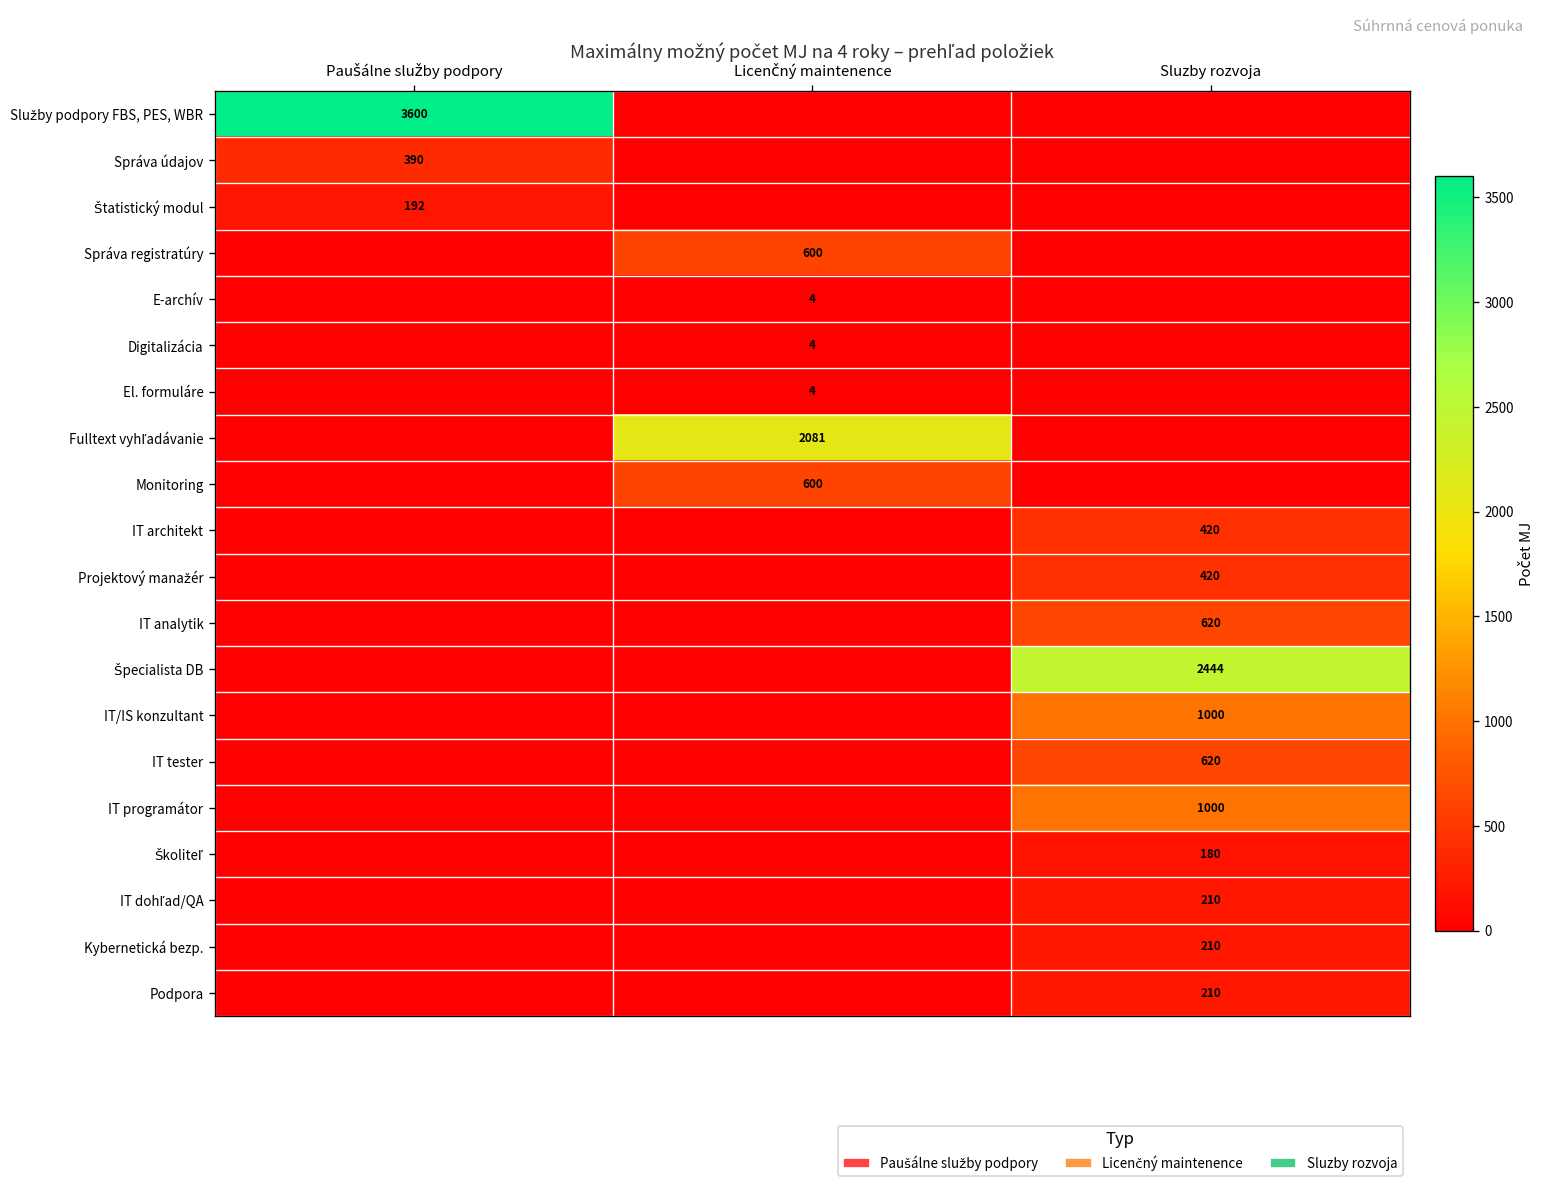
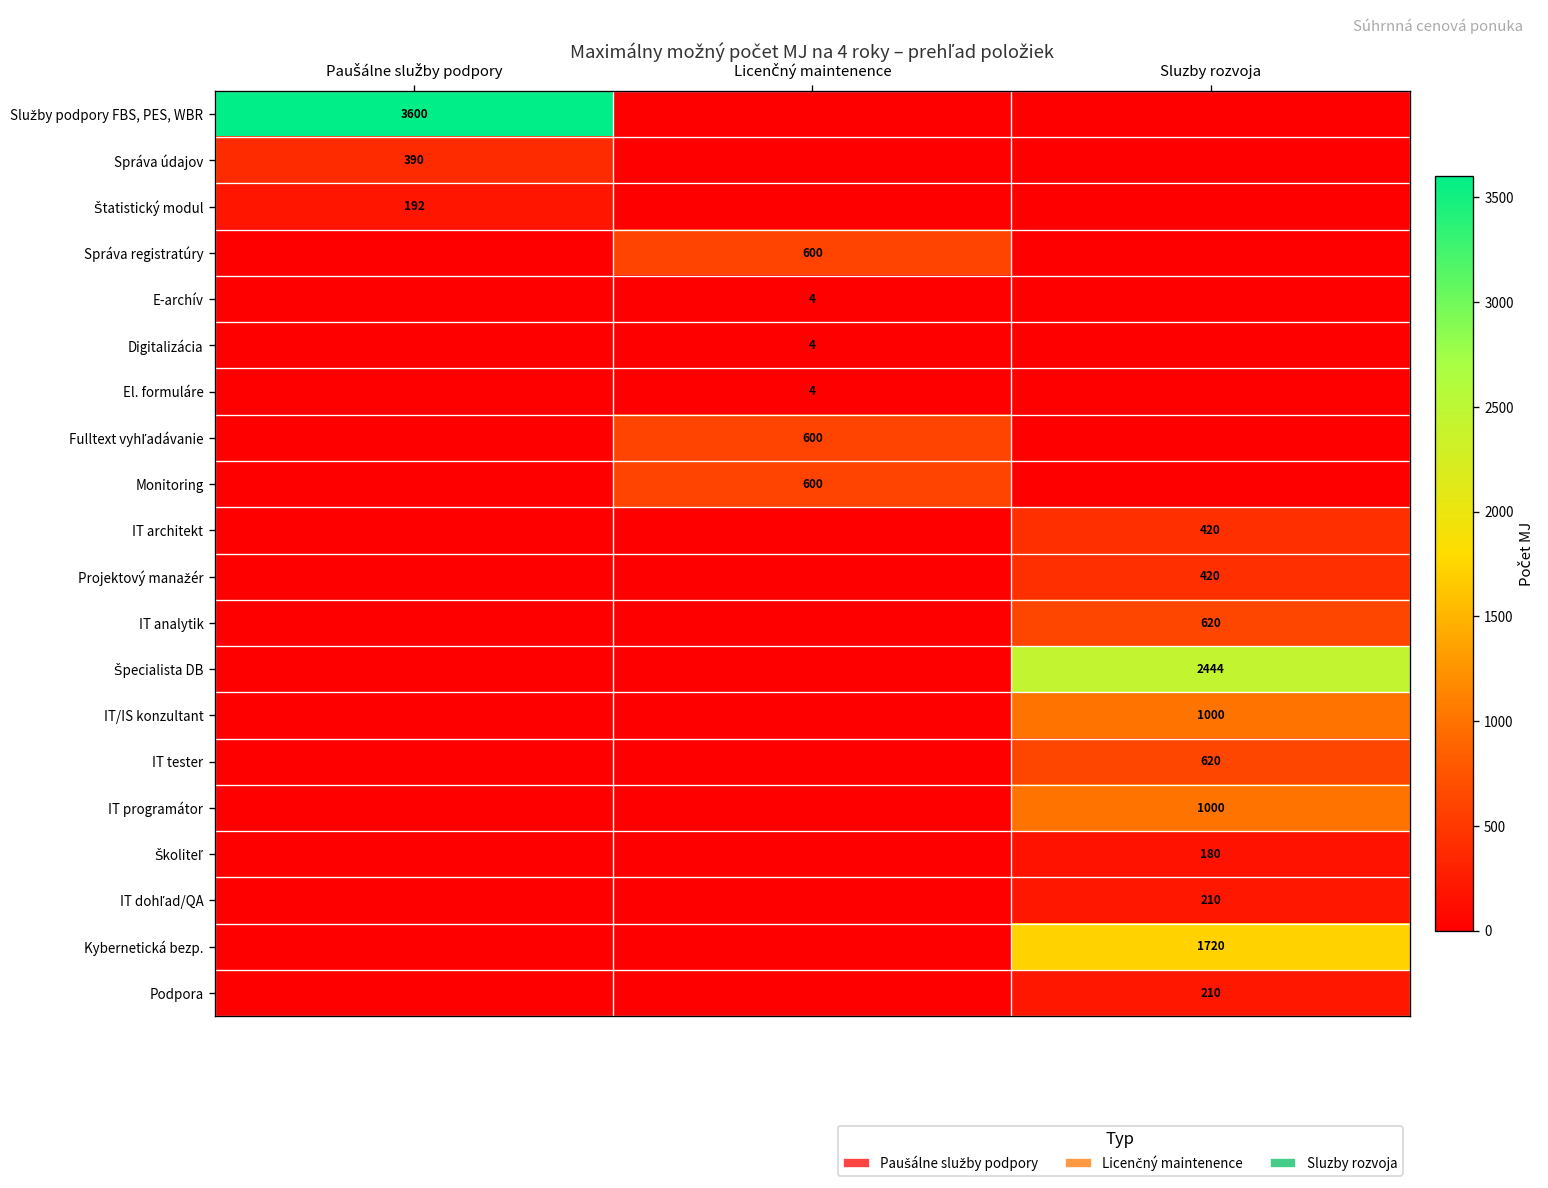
  {
    "Služby podpory FBS, PES, WBR": {
      "Paušálne služby podpory": 3600
    },
    "Správa údajov": {
      "Paušálne služby podpory": 390
    },
    "Štatistický modul": {
      "Paušálne služby podpory": 192
    },
    "Správa registratúry": {
      "Licenčný maintenence": 600
    },
    "E-archív": {
      "Licenčný maintenence": 4
    },
    "Digitalizácia": {
      "Licenčný maintenence": 4
    },
    "El. formuláre": {
      "Licenčný maintenence": 4
    },
    "Fulltext vyhľadávanie": {
-     "Licenčný maintenence": 2081
+     "Licenčný maintenence": 600
    },
    "Monitoring": {
      "Licenčný maintenence": 600
    },
    "IT architekt": {
      "Sluzby rozvoja": 420
    },
    "Projektový manažér": {
      "Sluzby rozvoja": 420
    },
    "IT analytik": {
      "Sluzby rozvoja": 620
    },
    "Špecialista DB": {
      "Sluzby rozvoja": 2444
    },
    "IT/IS konzultant": {
      "Sluzby rozvoja": 1000
    },
    "IT tester": {
      "Sluzby rozvoja": 620
    },
    "IT programátor": {
      "Sluzby rozvoja": 1000
    },
    "Školiteľ": {
      "Sluzby rozvoja": 180
    },
    "IT dohľad/QA": {
      "Sluzby rozvoja": 210
    },
    "Kybernetická bezp.": {
-     "Sluzby rozvoja": 210
+     "Sluzby rozvoja": 1720
    },
    "Podpora": {
      "Sluzby rozvoja": 210
    }
  }
